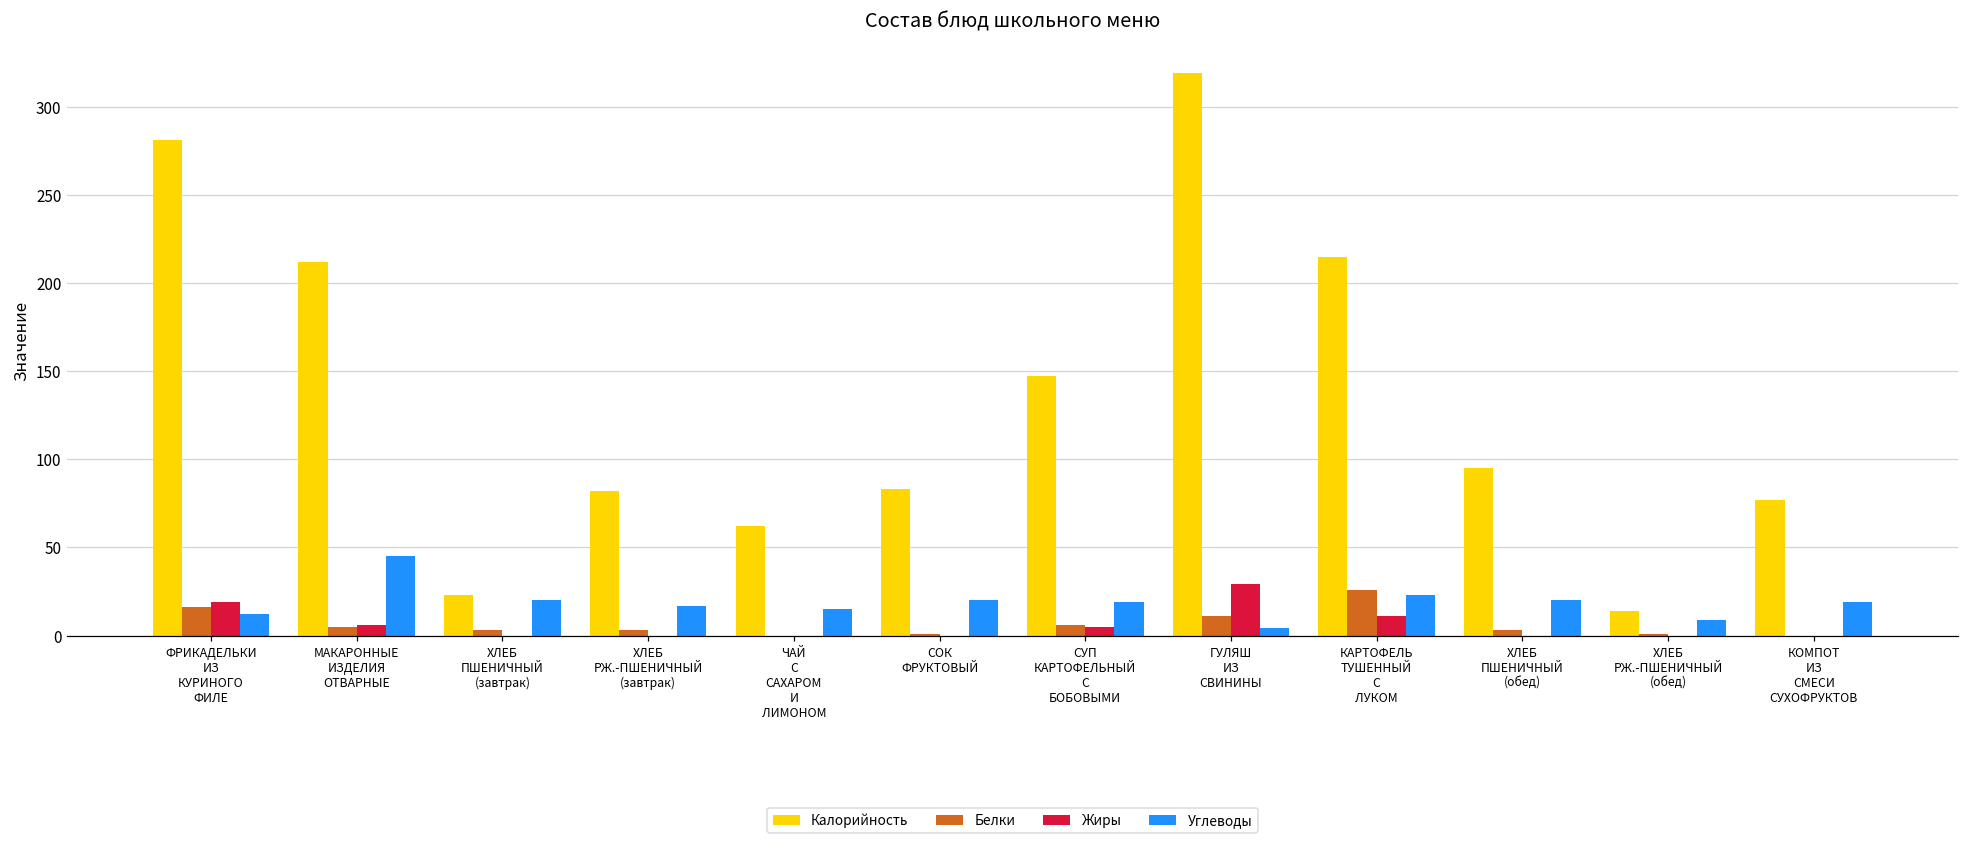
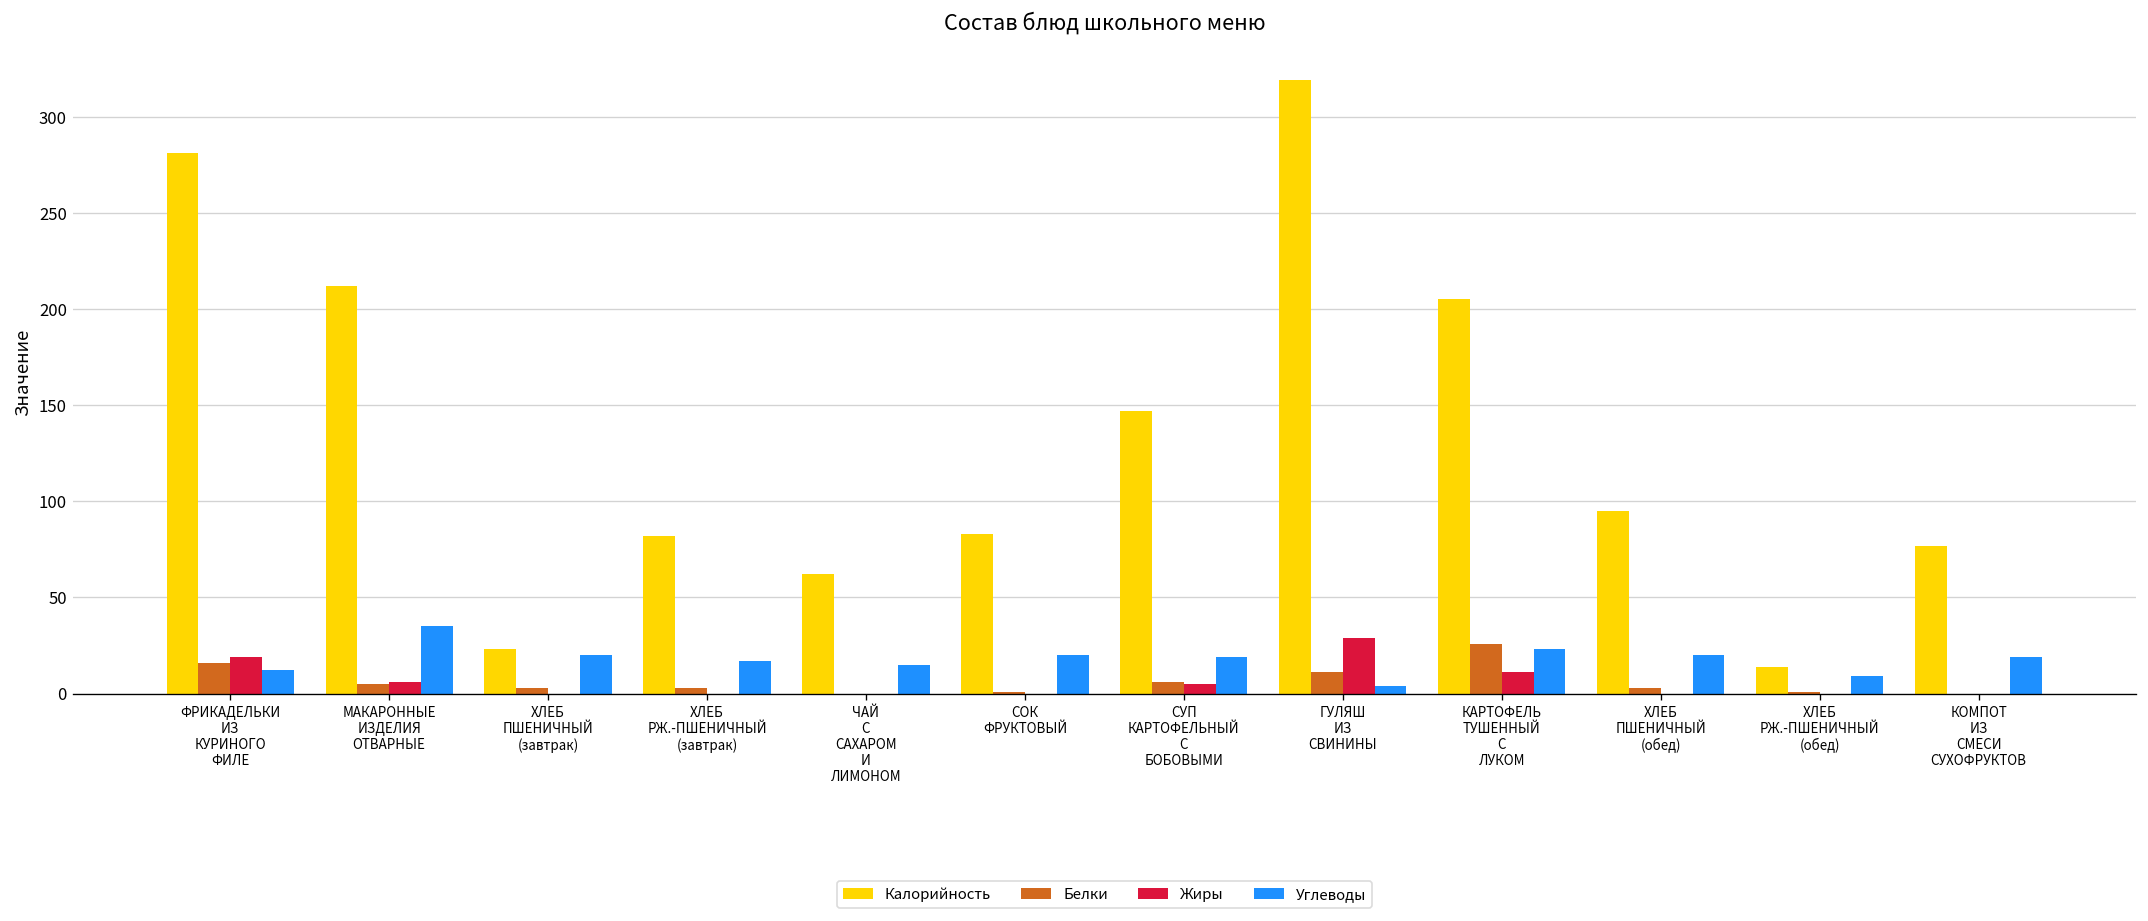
  {
    "Калорийность": {
      "ФРИКАДЕЛЬКИ ИЗ КУРИНОГО ФИЛЕ": 281,
      "МАКАРОННЫЕ ИЗДЕЛИЯ ОТВАРНЫЕ": 212,
      "ХЛЕБ ПШЕНИЧНЫЙ (завтрак)": 23,
      "ХЛЕБ РЖ.-ПШЕНИЧНЫЙ (завтрак)": 82,
      "ЧАЙ С САХАРОМ И ЛИМОНОМ": 62,
      "СОК ФРУКТОВЫЙ": 83,
      "СУП КАРТОФЕЛЬНЫЙ С БОБОВЫМИ": 147,
      "ГУЛЯШ ИЗ СВИНИНЫ": 319,
-     "КАРТОФЕЛЬ ТУШЕННЫЙ С ЛУКОМ": 215,
+     "КАРТОФЕЛЬ ТУШЕННЫЙ С ЛУКОМ": 205,
      "ХЛЕБ ПШЕНИЧНЫЙ (обед)": 95,
      "ХЛЕБ РЖ.-ПШЕНИЧНЫЙ (обед)": 14,
      "КОМПОТ ИЗ СМЕСИ СУХОФРУКТОВ": 77
    },
    "Белки": {
      "ФРИКАДЕЛЬКИ ИЗ КУРИНОГО ФИЛЕ": 16,
      "МАКАРОННЫЕ ИЗДЕЛИЯ ОТВАРНЫЕ": 5,
      "ХЛЕБ ПШЕНИЧНЫЙ (завтрак)": 3,
      "ХЛЕБ РЖ.-ПШЕНИЧНЫЙ (завтрак)": 3,
      "ЧАЙ С САХАРОМ И ЛИМОНОМ": 0,
      "СУП КАРТОФЕЛЬНЫЙ С БОБОВЫМИ": 6,
      "ГУЛЯШ ИЗ СВИНИНЫ": 11,
      "КАРТОФЕЛЬ ТУШЕННЫЙ С ЛУКОМ": 26,
      "ХЛЕБ ПШЕНИЧНЫЙ (обед)": 3,
      "КОМПОТ ИЗ СМЕСИ СУХОФРУКТОВ": 0
    },
    "Жиры": {
      "ФРИКАДЕЛЬКИ ИЗ КУРИНОГО ФИЛЕ": 19,
      "МАКАРОННЫЕ ИЗДЕЛИЯ ОТВАРНЫЕ": 6,
      "ХЛЕБ ПШЕНИЧНЫЙ (завтрак)": 0,
      "ХЛЕБ РЖ.-ПШЕНИЧНЫЙ (завтрак)": 0,
      "ЧАЙ С САХАРОМ И ЛИМОНОМ": 0,
      "СОК ФРУКТОВЫЙ": 0,
      "СУП КАРТОФЕЛЬНЫЙ С БОБОВЫМИ": 5,
      "ГУЛЯШ ИЗ СВИНИНЫ": 29,
      "КАРТОФЕЛЬ ТУШЕННЫЙ С ЛУКОМ": 11,
      "ХЛЕБ ПШЕНИЧНЫЙ (обед)": 0,
      "ХЛЕБ РЖ.-ПШЕНИЧНЫЙ (обед)": 0,
      "КОМПОТ ИЗ СМЕСИ СУХОФРУКТОВ": 0
    },
    "Углеводы": {
      "ФРИКАДЕЛЬКИ ИЗ КУРИНОГО ФИЛЕ": 12,
-     "МАКАРОННЫЕ ИЗДЕЛИЯ ОТВАРНЫЕ": 45,
+     "МАКАРОННЫЕ ИЗДЕЛИЯ ОТВАРНЫЕ": 35,
      "ХЛЕБ ПШЕНИЧНЫЙ (завтрак)": 20,
      "ХЛЕБ РЖ.-ПШЕНИЧНЫЙ (завтрак)": 17,
      "ЧАЙ С САХАРОМ И ЛИМОНОМ": 15,
      "СОК ФРУКТОВЫЙ": 20,
      "СУП КАРТОФЕЛЬНЫЙ С БОБОВЫМИ": 19,
      "ГУЛЯШ ИЗ СВИНИНЫ": 4,
      "КАРТОФЕЛЬ ТУШЕННЫЙ С ЛУКОМ": 23,
      "ХЛЕБ ПШЕНИЧНЫЙ (обед)": 20,
      "ХЛЕБ РЖ.-ПШЕНИЧНЫЙ (обед)": 9,
      "КОМПОТ ИЗ СМЕСИ СУХОФРУКТОВ": 19
    }
  }
